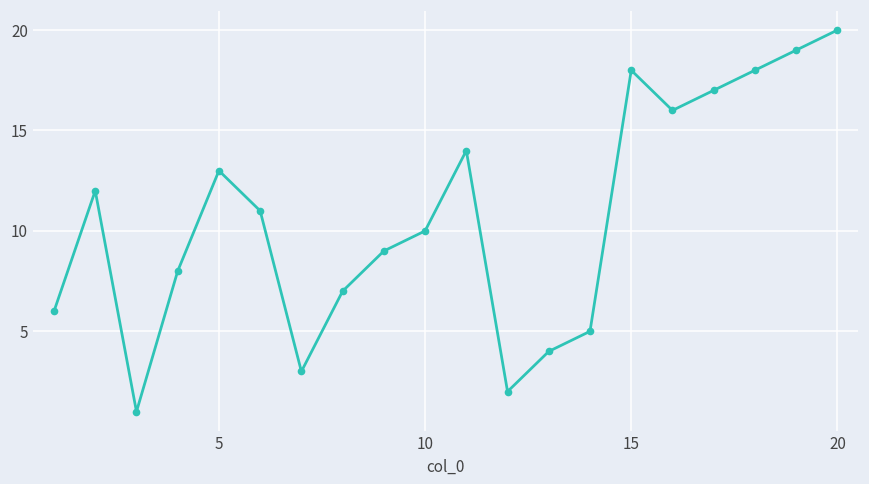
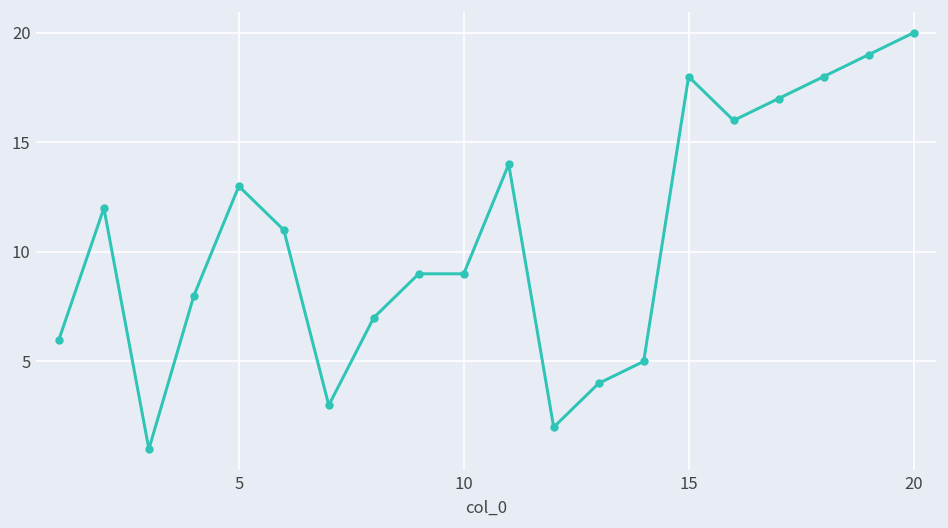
  {
    "5": 13,
-   "10": 10,
+   "10": 9,
    "15": 18,
    "20": 20
  }
